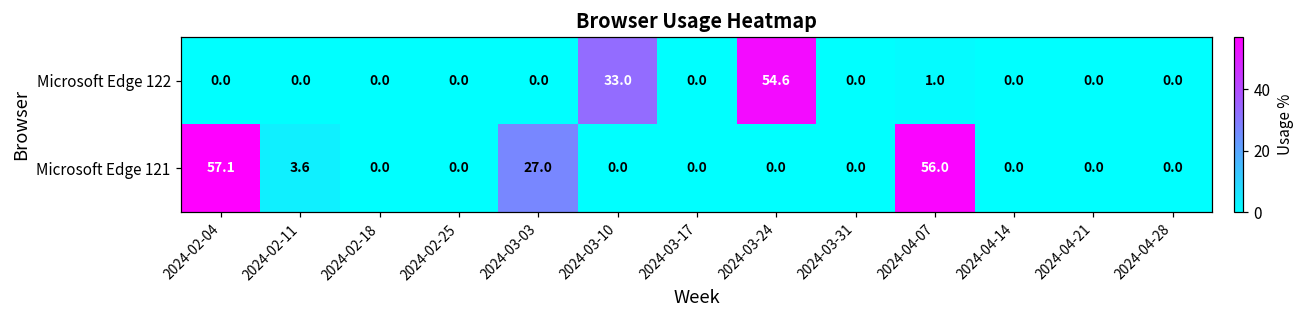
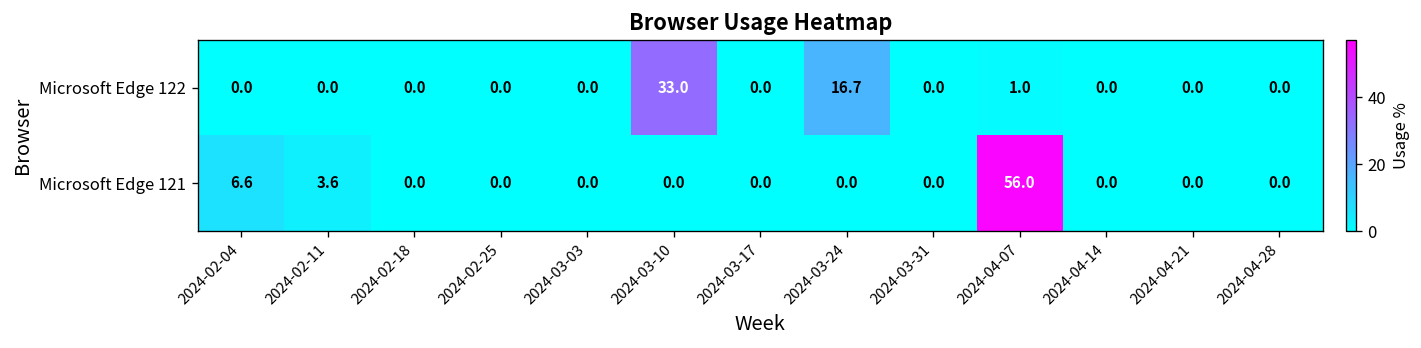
  {
    "Microsoft Edge 122": {
      "2024-02-04": 0.0,
      "2024-02-11": 0.0,
      "2024-02-18": 0.0,
      "2024-02-25": 0.0,
      "2024-03-03": 0.0,
      "2024-03-10": 33.0,
      "2024-03-17": 0.0,
-     "2024-03-24": 54.6,
+     "2024-03-24": 16.7,
      "2024-03-31": 0.0,
      "2024-04-07": 1.0,
      "2024-04-14": 0.0,
      "2024-04-21": 0.0,
      "2024-04-28": 0.0
    },
    "Microsoft Edge 121": {
-     "2024-02-04": 57.1,
+     "2024-02-04": 6.6,
      "2024-02-11": 3.6,
      "2024-02-18": 0.0,
      "2024-02-25": 0.0,
-     "2024-03-03": 27.0,
+     "2024-03-03": 0.0,
      "2024-03-10": 0.0,
      "2024-03-17": 0.0,
      "2024-03-24": 0.0,
      "2024-03-31": 0.0,
      "2024-04-07": 56.0,
      "2024-04-14": 0.0,
      "2024-04-21": 0.0,
      "2024-04-28": 0.0
    }
  }
